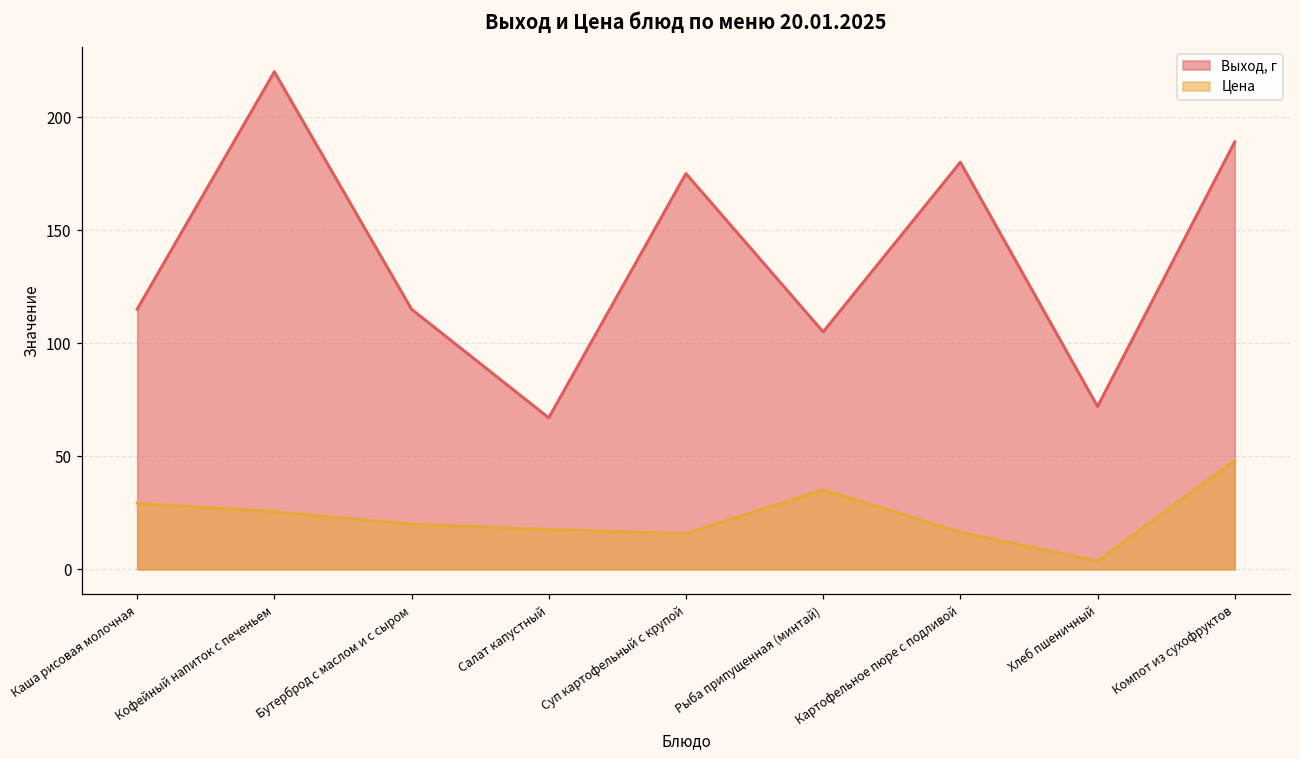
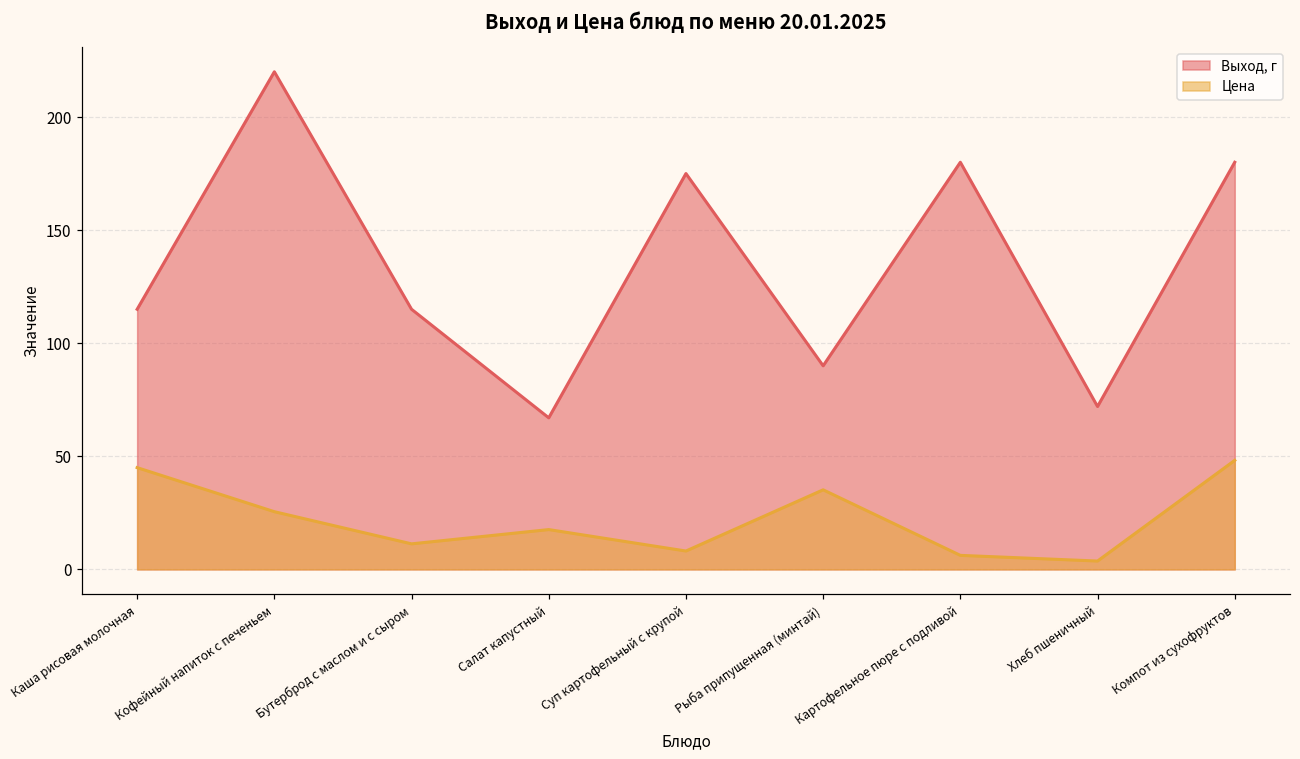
  {
    "Выход, г": {
      "Каша рисовая молочная": 115,
      "Кофейный напиток с печеньем": 220,
      "Бутерброд с маслом и с сыром": 115,
      "Салат капустный": 67,
      "Суп картофельный с крупой": 175,
-     "Рыба припущенная (минтай)": 105,
+     "Рыба припущенная (минтай)": 90,
      "Картофельное пюре с подливой": 180,
      "Хлеб пшеничный": 72,
-     "Компот из сухофруктов": 189
+     "Компот из сухофруктов": 180
    },
    "Цена": {
-     "Каша рисовая молочная": 29,
+     "Каша рисовая молочная": 45,
      "Кофейный напиток с печеньем": 26,
-     "Бутерброд с маслом и с сыром": 20,
+     "Бутерброд с маслом и с сыром": 11,
      "Салат капустный": 18,
-     "Суп картофельный с крупой": 16,
+     "Суп картофельный с крупой": 8,
      "Рыба припущенная (минтай)": 35,
-     "Картофельное пюре с подливой": 16,
+     "Картофельное пюре с подливой": 6,
      "Хлеб пшеничный": 4,
      "Компот из сухофруктов": 48
    }
  }
